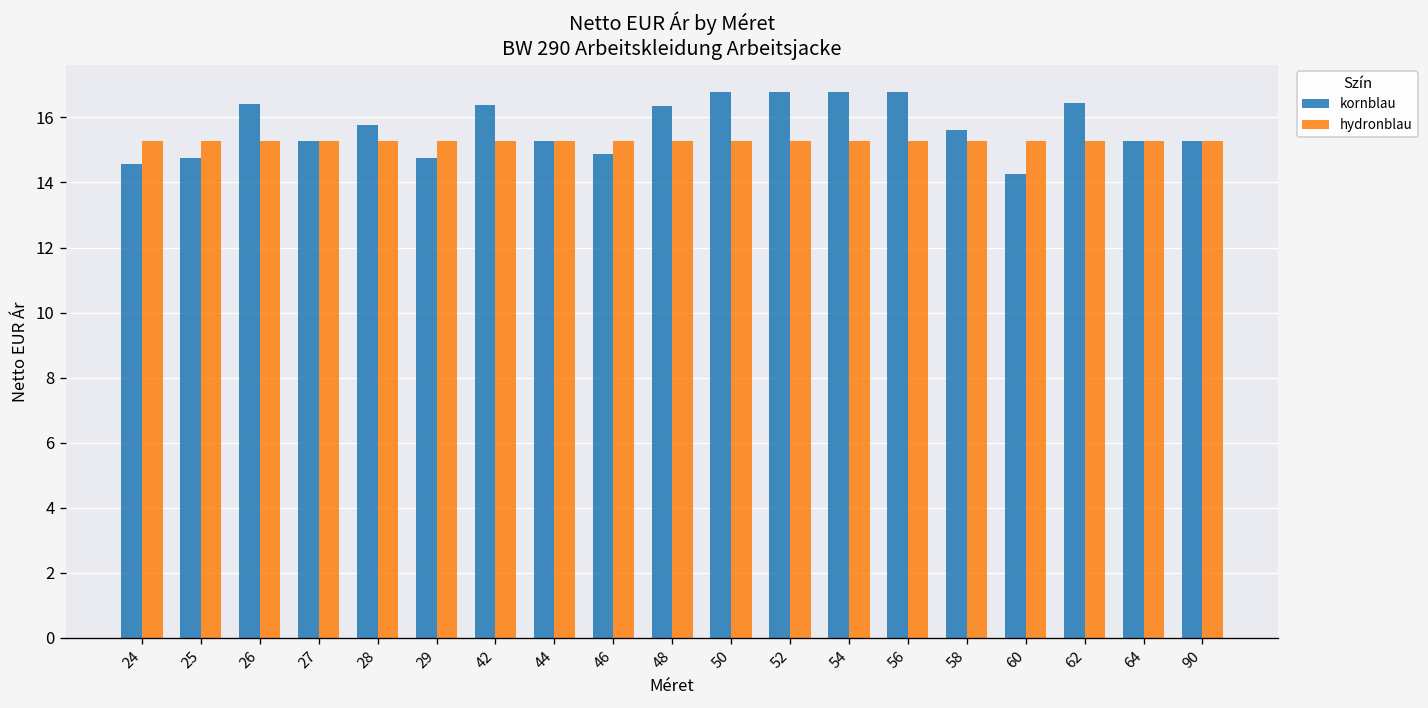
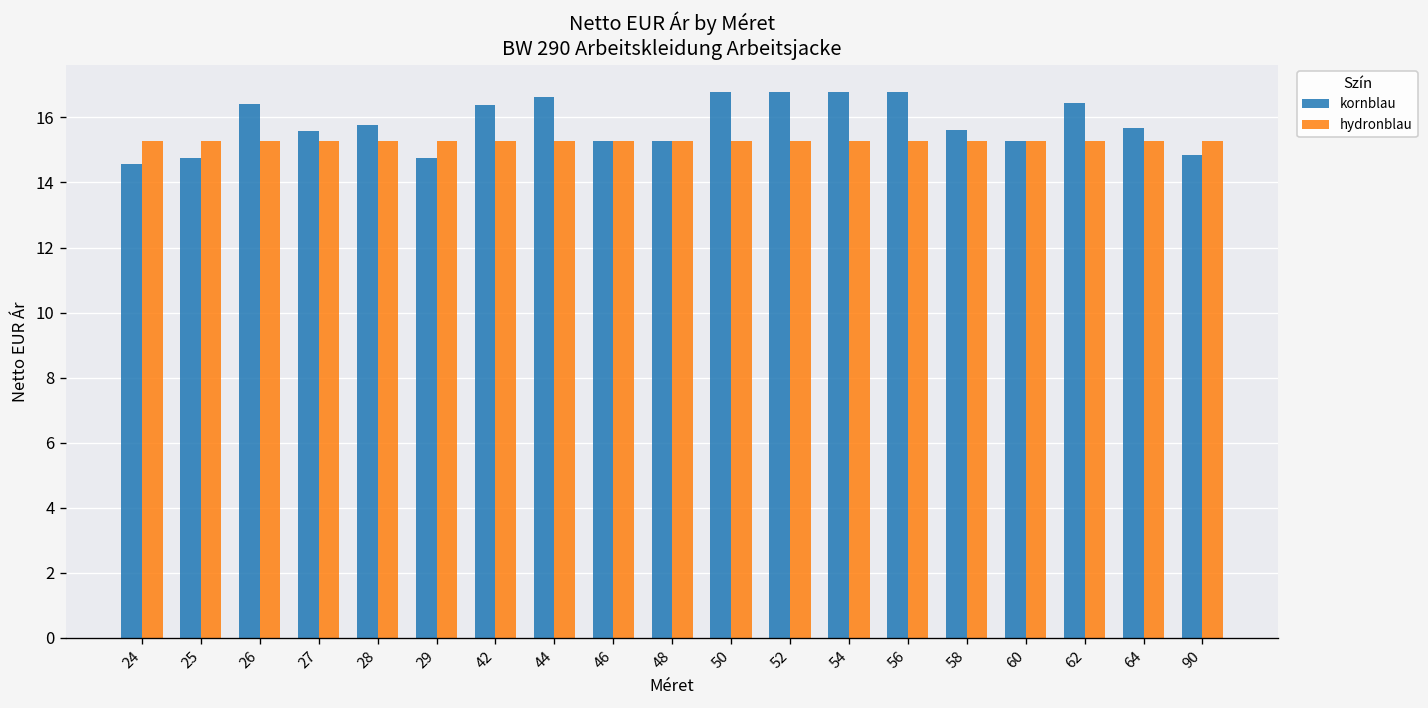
  {
    "kornblau": {
      "24": 14.6,
      "25": 14.7,
      "26": 16.4,
-     "27": 15.3,
+     "27": 15.6,
      "28": 15.8,
      "29": 14.7,
      "42": 16.4,
-     "44": 15.3,
-     "46": 14.9,
-     "48": 16.4,
+     "44": 16.6,
+     "46": 15.3,
+     "48": 15.3,
      "50": 16.8,
      "52": 16.8,
      "54": 16.8,
      "56": 16.8,
      "58": 15.6,
-     "60": 14.3,
+     "60": 15.3,
      "62": 16.5,
-     "64": 15.3,
-     "90": 15.3
+     "64": 15.7,
+     "90": 14.9
    },
    "hydronblau": {
      "24": 15.3,
      "25": 15.3,
      "26": 15.3,
      "27": 15.3,
      "28": 15.3,
      "29": 15.3,
      "42": 15.3,
      "44": 15.3,
      "46": 15.3,
      "48": 15.3,
      "50": 15.3,
      "52": 15.3,
      "54": 15.3,
      "56": 15.3,
      "58": 15.3,
      "60": 15.3,
      "62": 15.3,
      "64": 15.3,
      "90": 15.3
    }
  }
